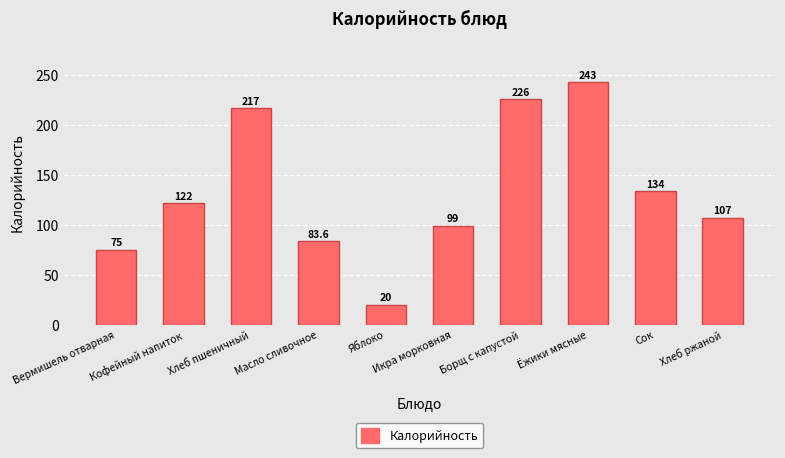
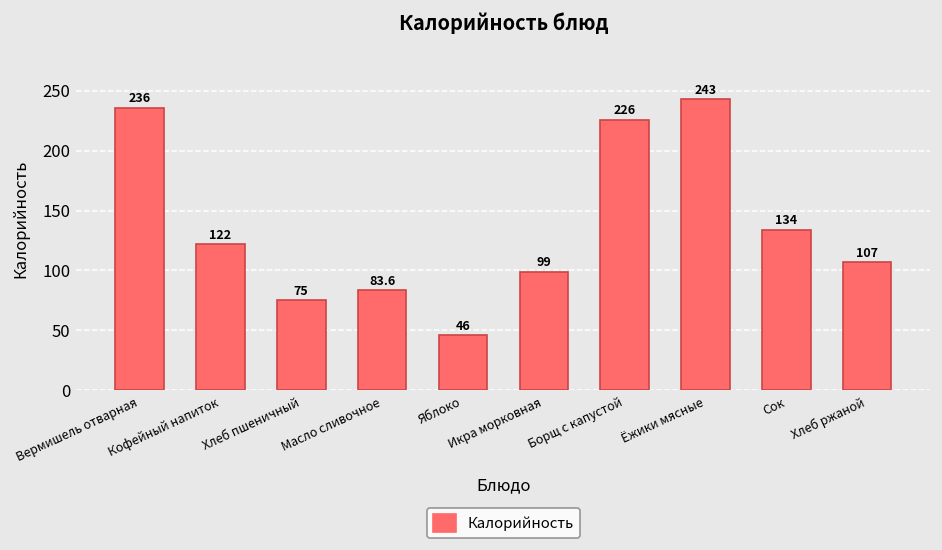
  {
-   "Вермишель отварная": 75,
+   "Вермишель отварная": 236,
    "Кофейный напиток": 122,
-   "Хлеб пшеничный": 217,
+   "Хлеб пшеничный": 75,
    "Масло сливочное": 83.6,
-   "Яблоко": 20,
+   "Яблоко": 46,
    "Икра морковная": 99,
    "Борщ с капустой": 226,
    "Ёжики мясные": 243,
    "Сок": 134,
    "Хлеб ржаной": 107
  }
